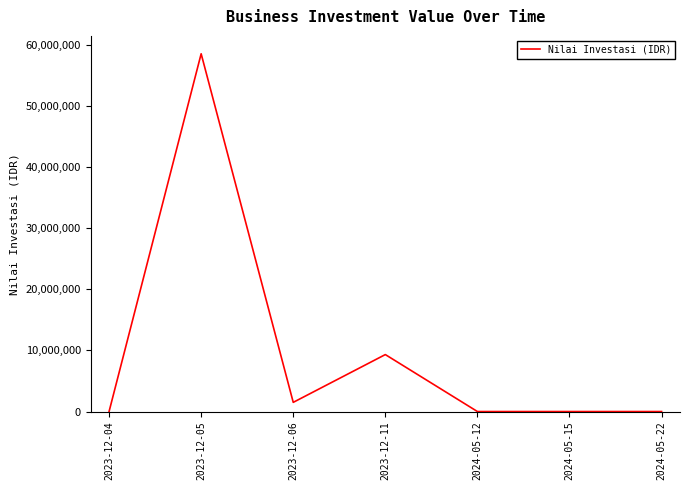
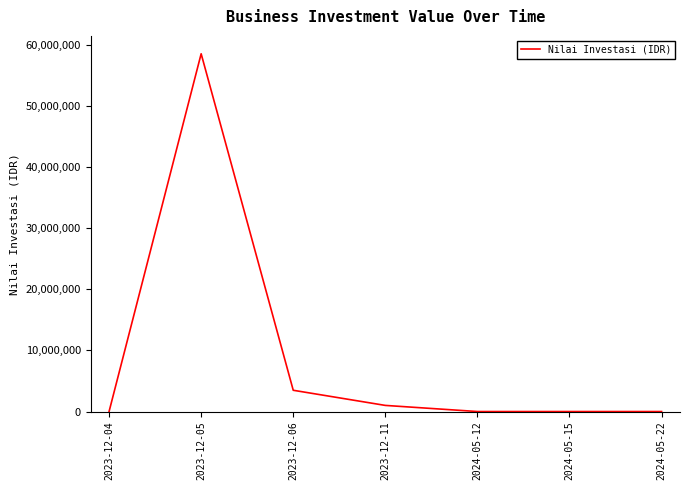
  {
    "2023-12-04": "0",
    "2023-12-05": "59,000,000",
-   "2023-12-06": "2,000,000",
-   "2023-12-11": "9,000,000",
+   "2023-12-06": "3,000,000",
+   "2023-12-11": "1,000,000",
    "2024-05-12": "0",
    "2024-05-15": "0",
    "2024-05-22": "0"
  }
